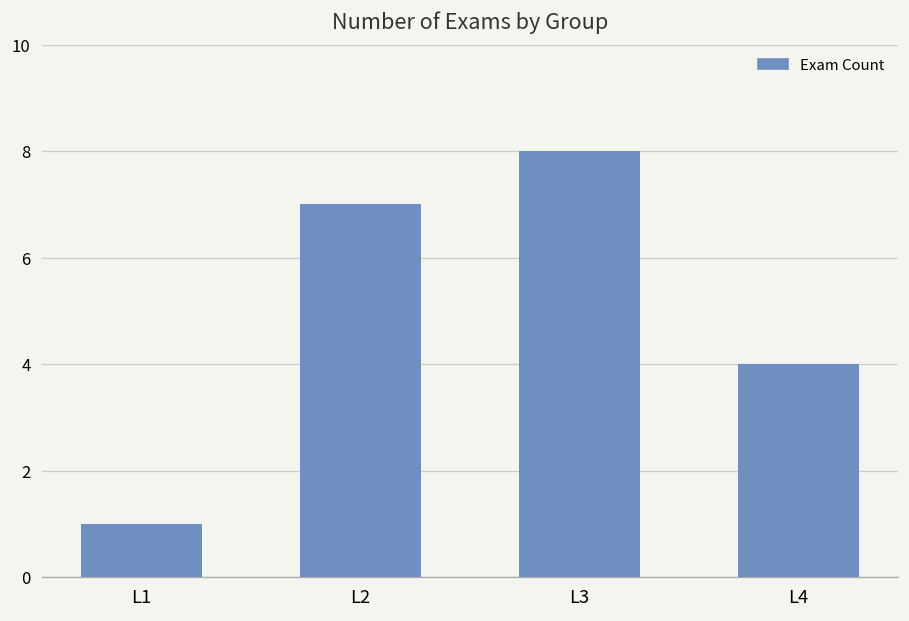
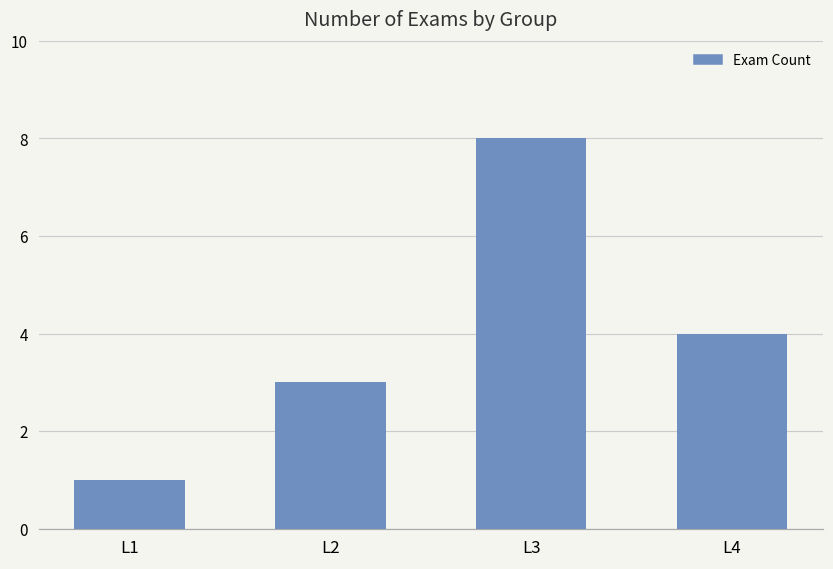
  {
    "L1": 1,
-   "L2": 7,
+   "L2": 3,
    "L3": 8,
    "L4": 4
  }
